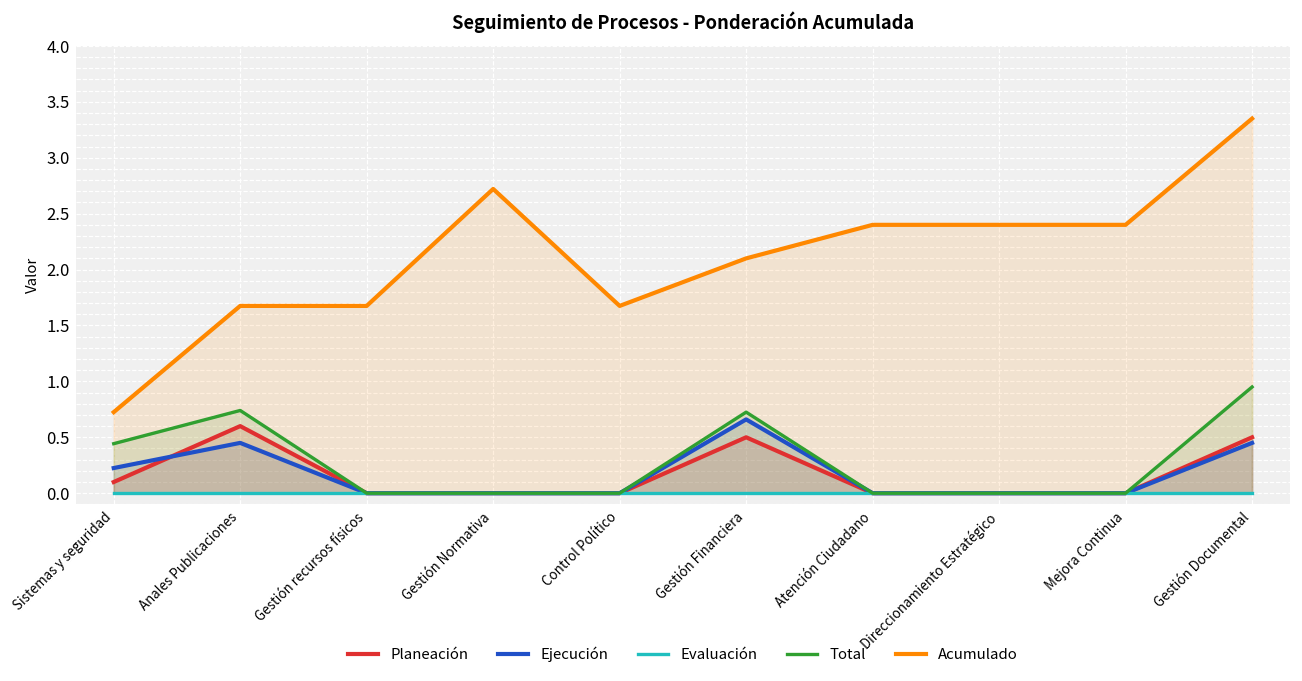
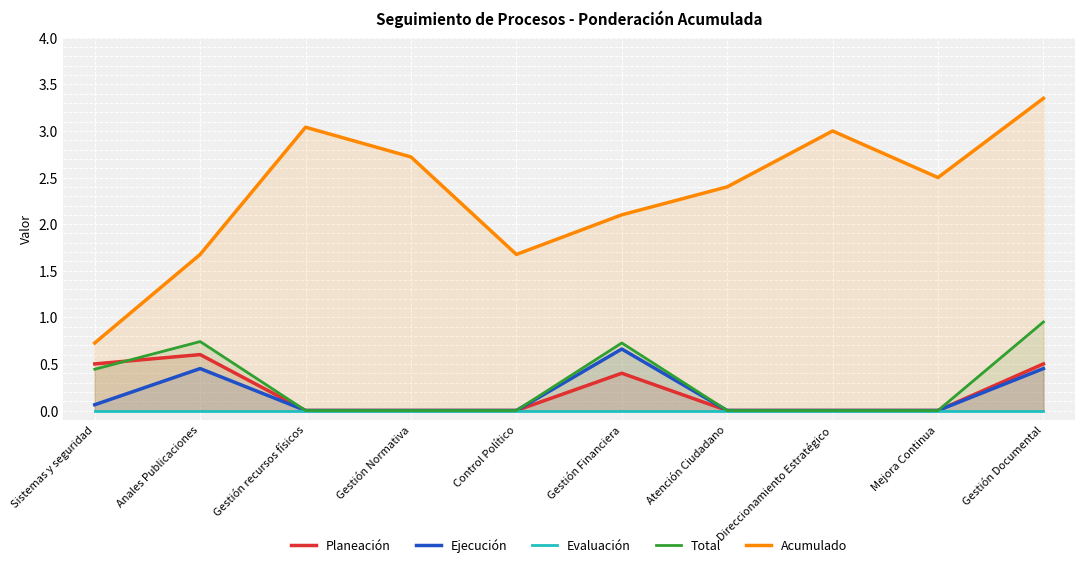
  {
    "Planeación": {
-     "Sistemas y seguridad": 0.1,
+     "Sistemas y seguridad": 0.5,
      "Anales Publicaciones": 0.6,
-     "Gestión Financiera": 0.5,
+     "Gestión Financiera": 0.4,
      "Gestión Documental": 0.5
    },
    "Ejecución": {
-     "Sistemas y seguridad": 0.2,
+     "Sistemas y seguridad": 0.1,
      "Anales Publicaciones": 0.5,
      "Gestión Financiera": 0.7,
      "Gestión Documental": 0.5
    },
    "Evaluación": {
      "Sistemas y seguridad": 0.0,
      "Anales Publicaciones": 0.0,
      "Gestión Financiera": 0.0,
      "Gestión Documental": 0.0
    },
    "Total": {
      "Sistemas y seguridad": 0.4,
      "Anales Publicaciones": 0.7,
      "Gestión Financiera": 0.7,
      "Gestión Documental": 1.0
    },
    "Acumulado": {
      "Sistemas y seguridad": 0.7,
      "Anales Publicaciones": 1.7,
-     "Gestión recursos físicos": 1.7,
+     "Gestión recursos físicos": 3.0,
      "Gestión Normativa": 2.7,
      "Control Político": 1.7,
      "Gestión Financiera": 2.1,
      "Atención Ciudadano": 2.4,
-     "Direccionamiento Estratégico": 2.4,
-     "Mejora Continua": 2.4,
+     "Direccionamiento Estratégico": 3.0,
+     "Mejora Continua": 2.5,
      "Gestión Documental": 3.4
    }
  }
